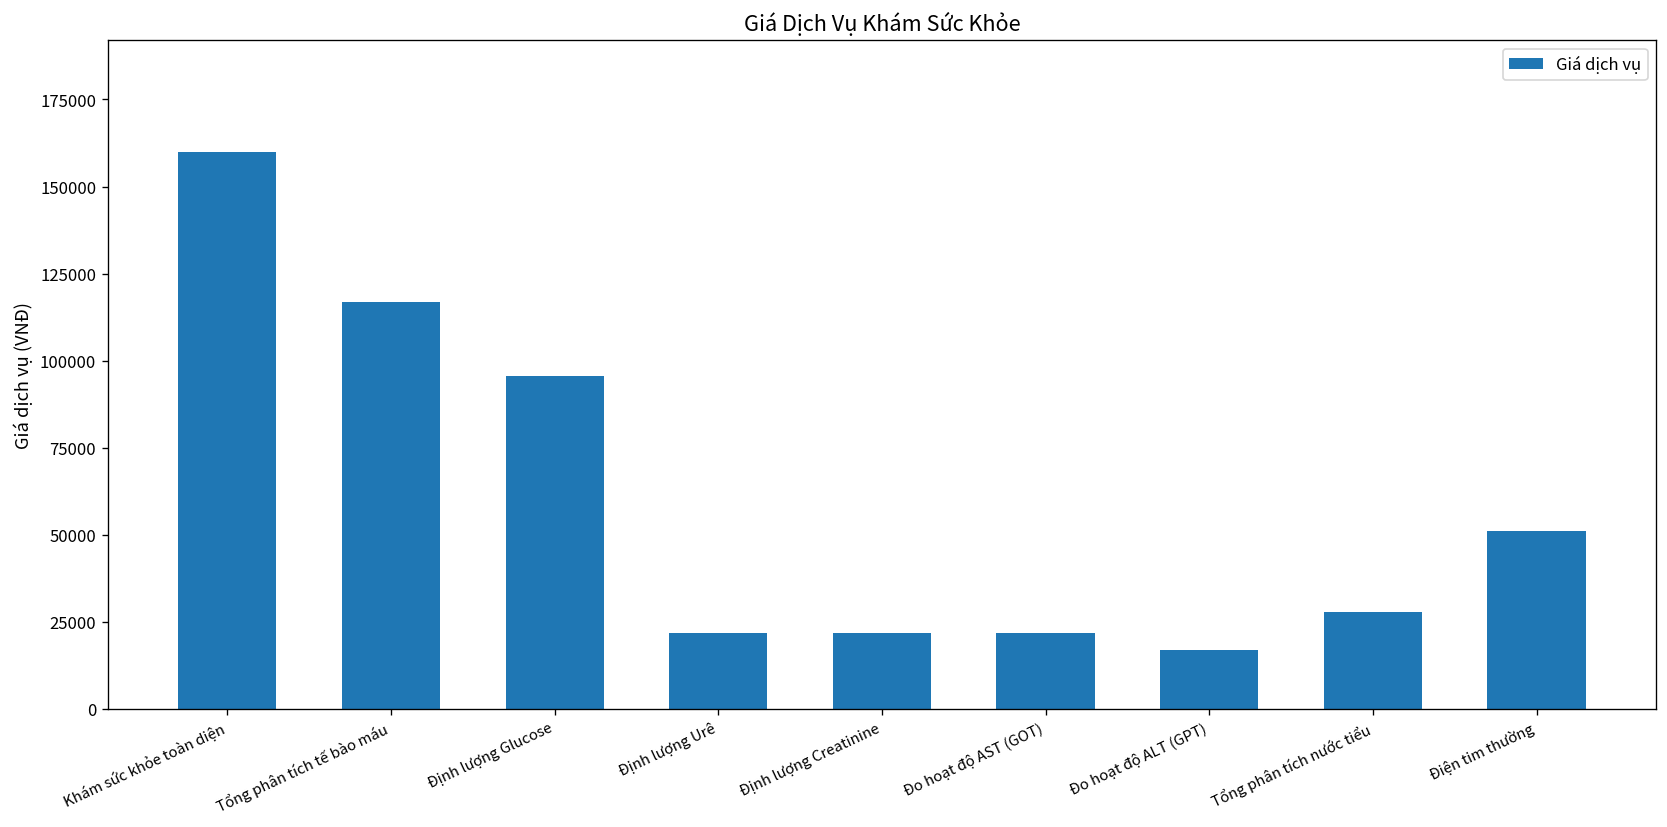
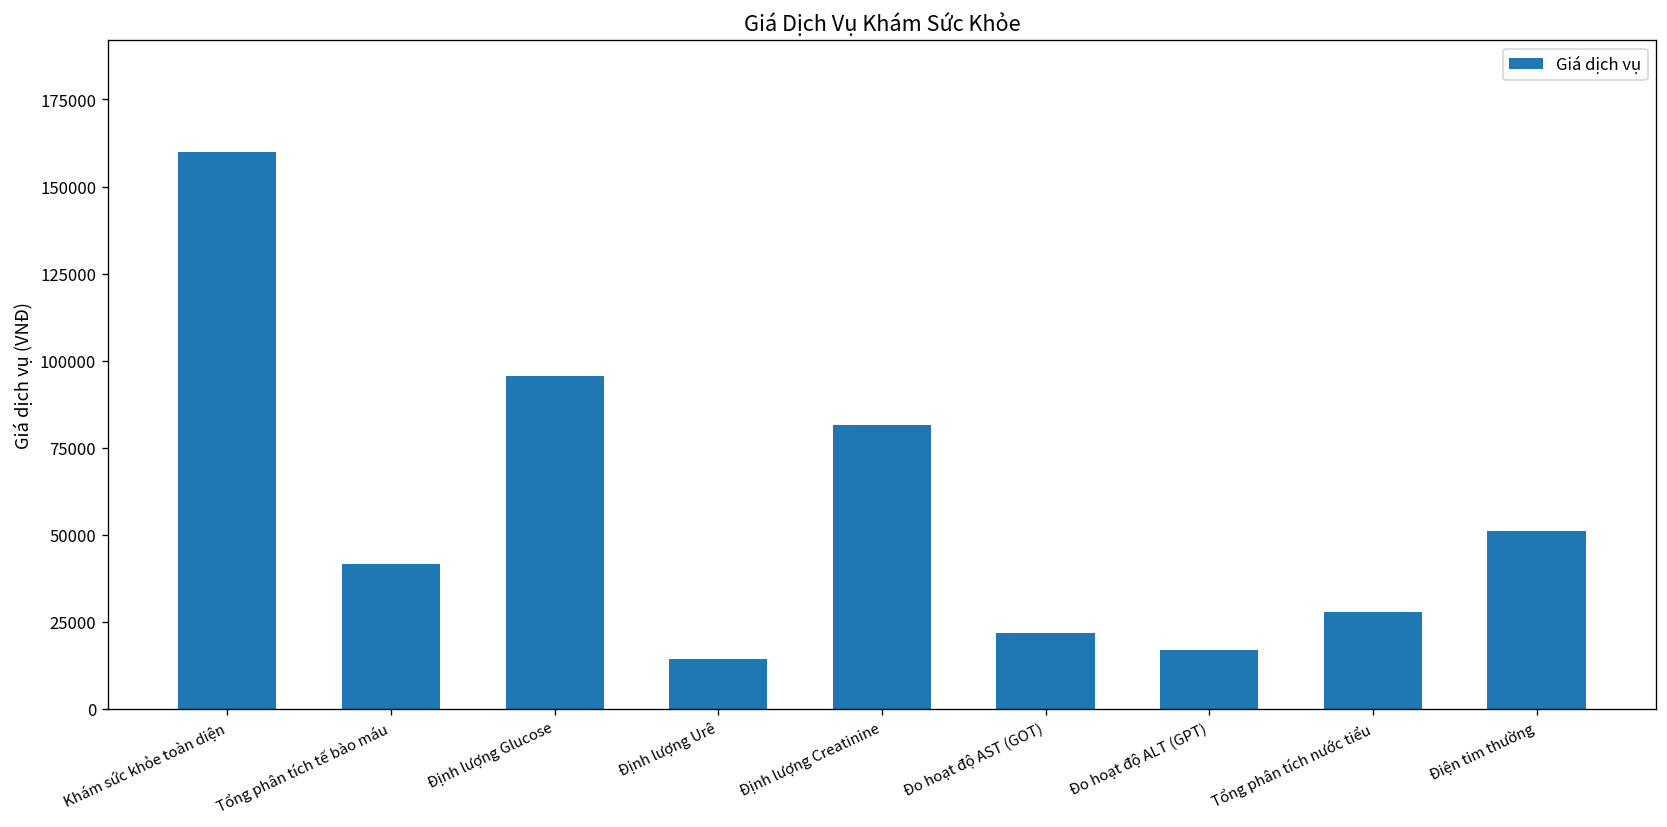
  {
    "Khám sức khỏe toàn diện": 160000,
-   "Tổng phân tích tế bào máu": 117000,
+   "Tổng phân tích tế bào máu": 42000,
    "Định lượng Glucose": 96000,
-   "Định lượng Urê": 22000,
-   "Định lượng Creatinine": 22000,
+   "Định lượng Urê": 14000,
+   "Định lượng Creatinine": 81000,
    "Đo hoạt độ AST (GOT)": 22000,
    "Đo hoạt độ ALT (GPT)": 17000,
    "Tổng phân tích nước tiểu": 28000,
    "Điện tim thường": 51000
  }
